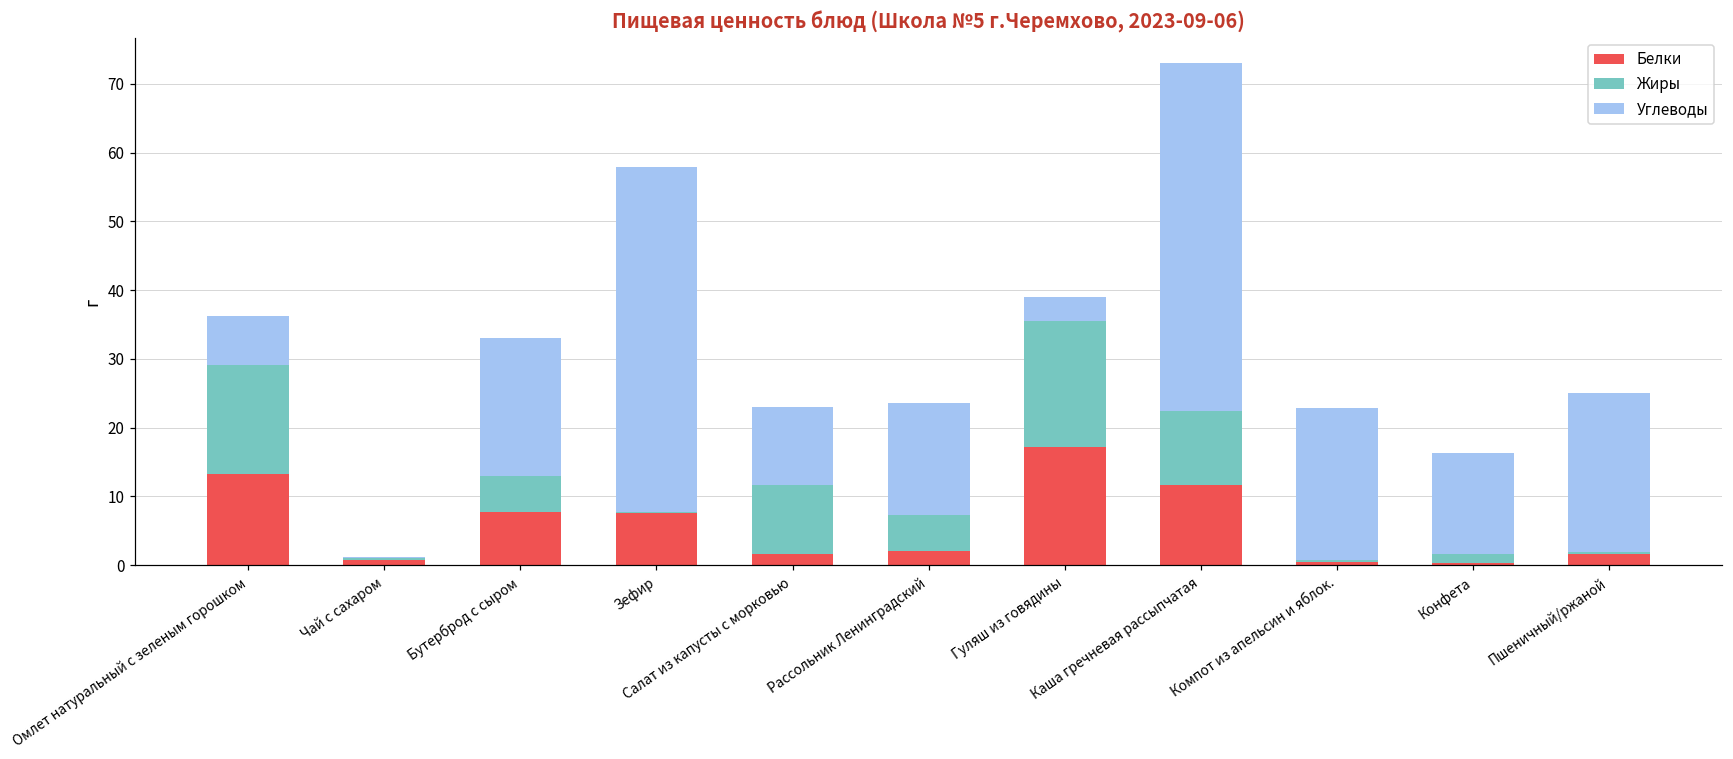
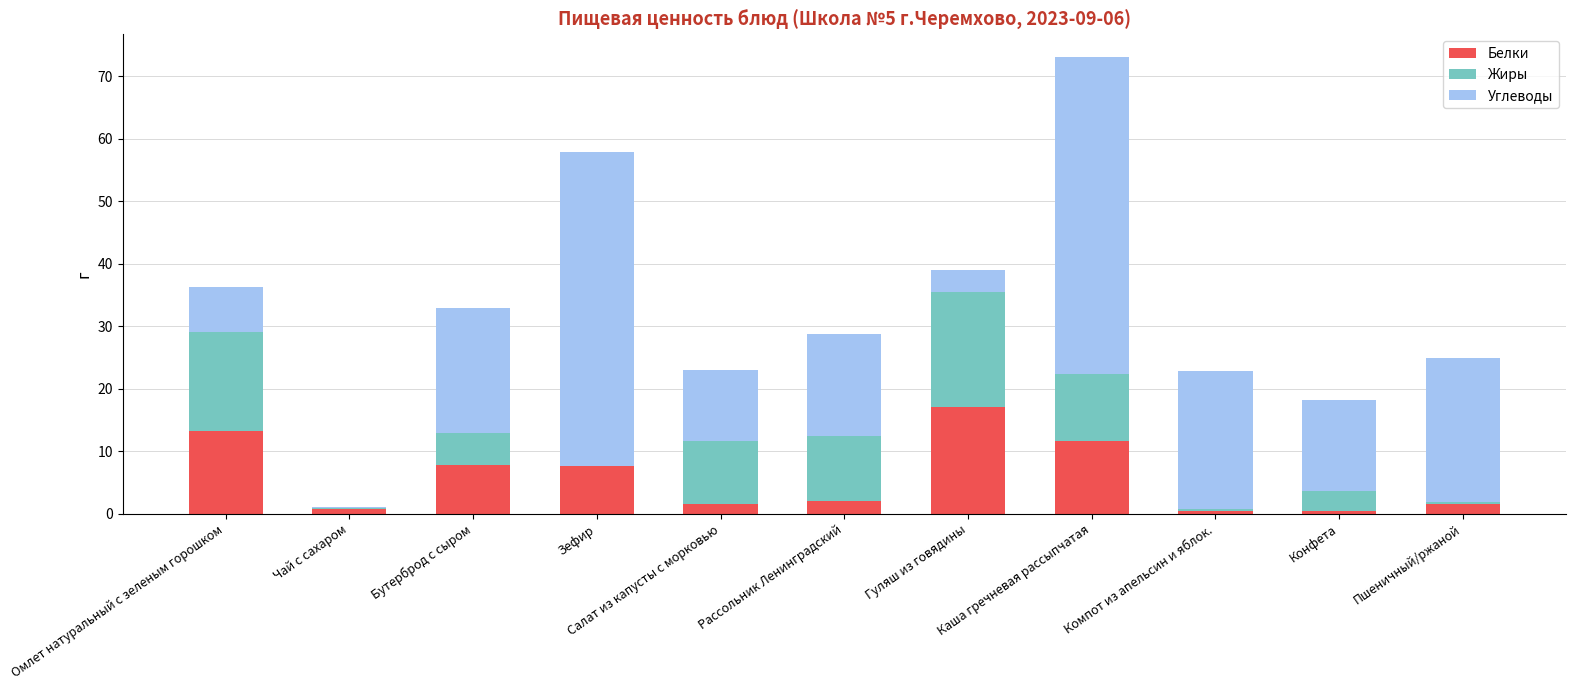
  {
    "Белки": {
      "Омлет натуральный с зеленым горошком": 13,
      "Чай с сахаром": 1,
      "Бутерброд с сыром": 8,
      "Зефир": 8,
      "Салат из капусты с морковью": 2,
      "Рассольник Ленинградский": 2,
      "Гуляш из говядины": 17,
      "Каша гречневая рассыпчатая": 12,
      "Компот из апельсин и яблок.": 1,
      "Конфета": 0,
      "Пшеничный/ржаной": 2
    },
    "Жиры": {
      "Омлет натуральный с зеленым горошком": 16,
      "Бутерброд с сыром": 5,
      "Салат из капусты с морковью": 10,
-     "Рассольник Ленинградский": 5,
+     "Рассольник Ленинградский": 10,
      "Гуляш из говядины": 18,
      "Каша гречневая рассыпчатая": 11,
-     "Конфета": 1
+     "Конфета": 3
    },
    "Углеводы": {
      "Омлет натуральный с зеленым горошком": 7,
      "Бутерброд с сыром": 20,
      "Зефир": 50,
      "Салат из капусты с морковью": 11,
      "Рассольник Ленинградский": 16,
      "Гуляш из говядины": 4,
      "Каша гречневая рассыпчатая": 51,
      "Компот из апельсин и яблок.": 22,
      "Конфета": 15,
      "Пшеничный/ржаной": 23
    }
  }
